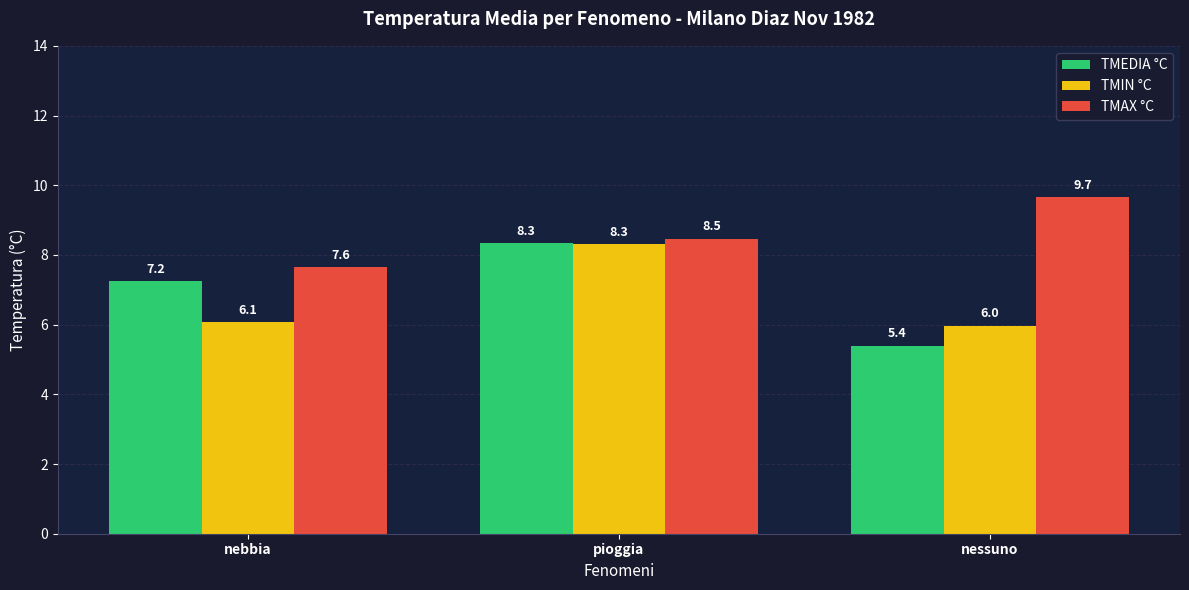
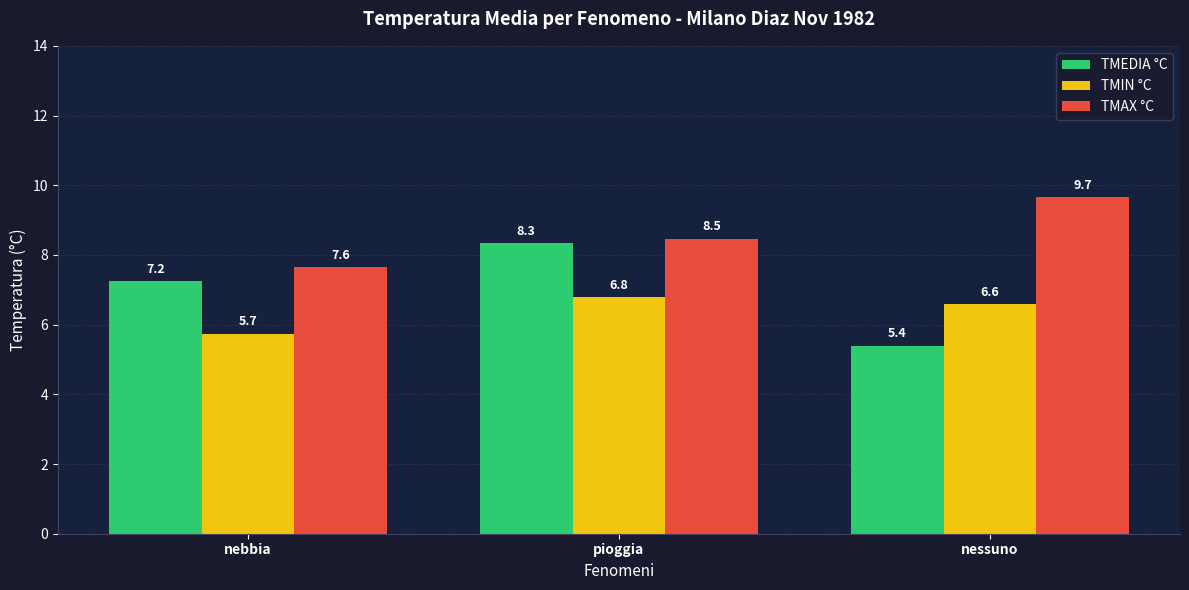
  {
    "TMEDIA °C": {
      "nebbia": 7.2,
      "pioggia": 8.3,
      "nessuno": 5.4
    },
    "TMIN °C": {
-     "nebbia": 6.1,
-     "pioggia": 8.3,
-     "nessuno": 6.0
+     "nebbia": 5.7,
+     "pioggia": 6.8,
+     "nessuno": 6.6
    },
    "TMAX °C": {
      "nebbia": 7.6,
      "pioggia": 8.5,
      "nessuno": 9.7
    }
  }
